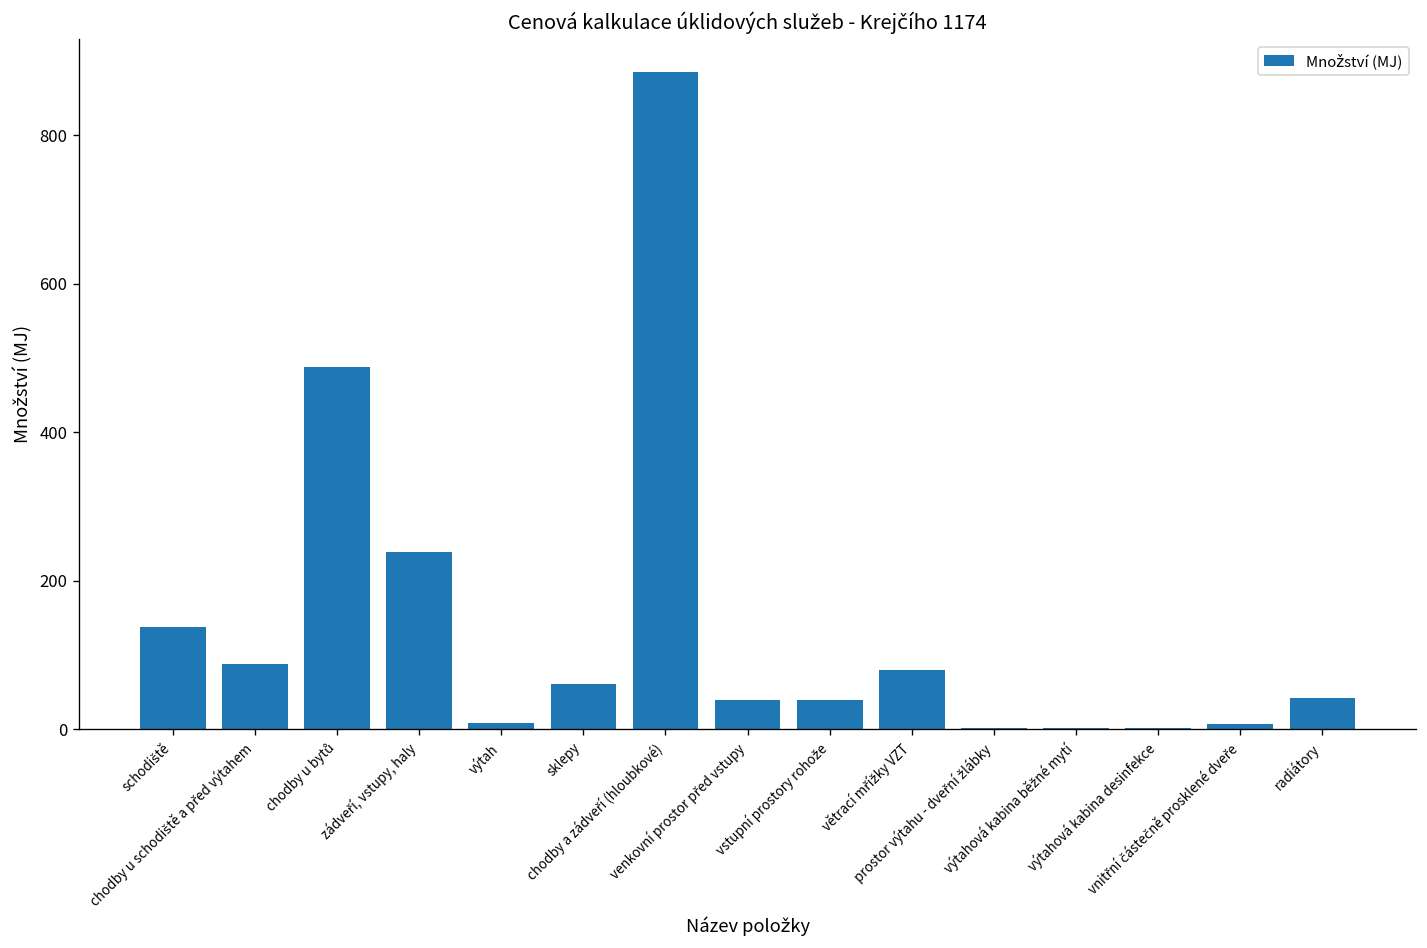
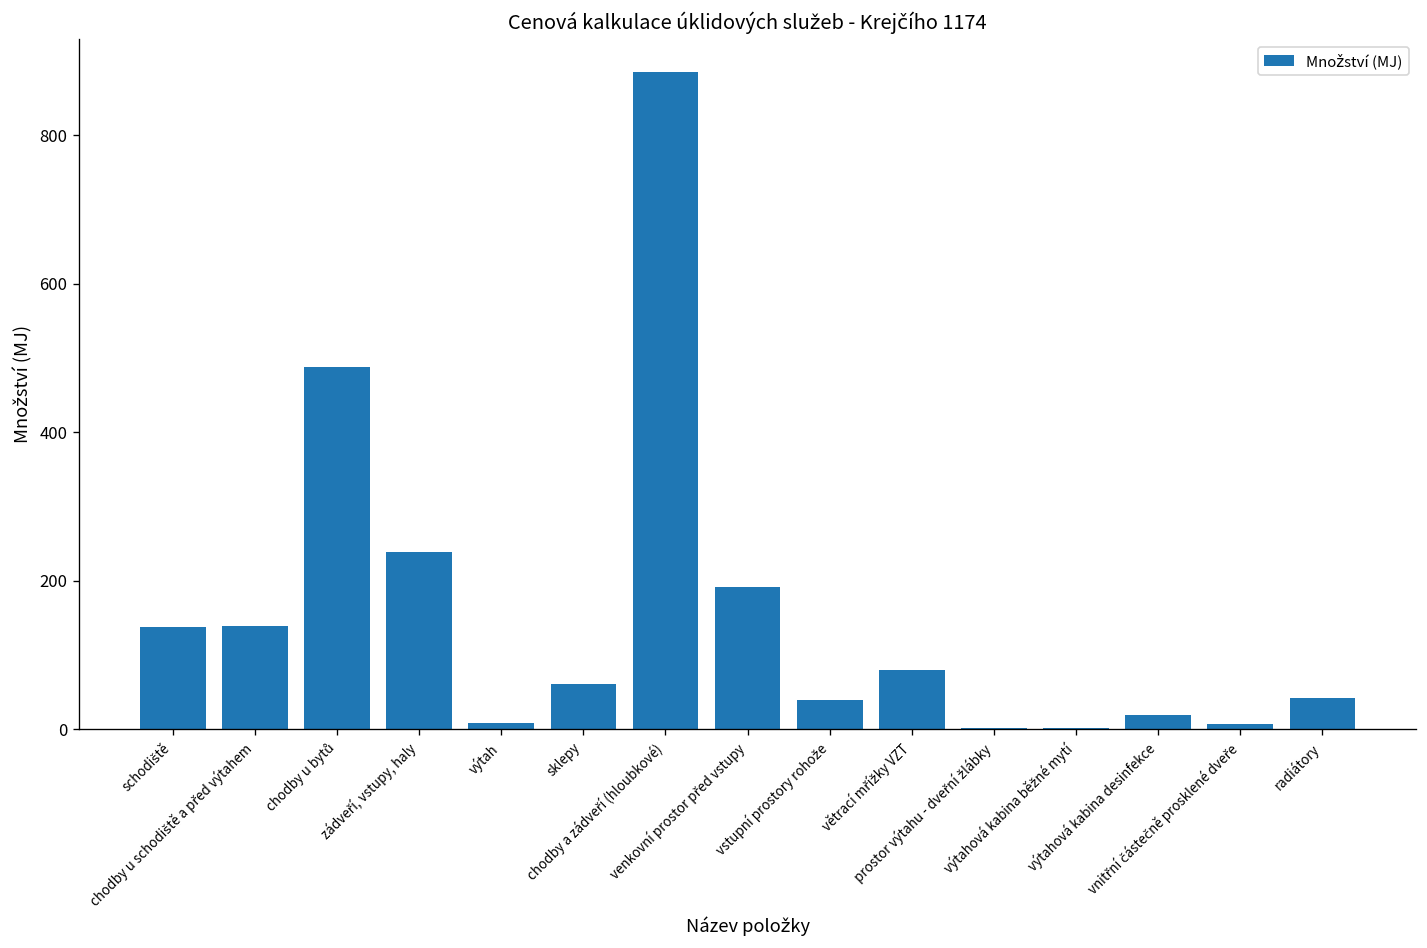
  {
    "schodiště": 140,
-   "chodby u schodiště a před výtahem": 90,
+   "chodby u schodiště a před výtahem": 140,
    "chodby u bytů": 490,
    "zádveří, vstupy, haly": 240,
    "výtah": 10,
    "sklepy": 60,
    "chodby a zádveří (hloubkové)": 880,
-   "venkovní prostor před vstupy": 40,
+   "venkovní prostor před vstupy": 190,
    "vstupní prostory rohože": 40,
    "větrací mřížky VZT": 80,
-   "výtahová kabina desinfekce": 0,
+   "výtahová kabina desinfekce": 20,
    "vnitřní částečně prosklené dveře": 10,
    "radiátory": 40
  }
